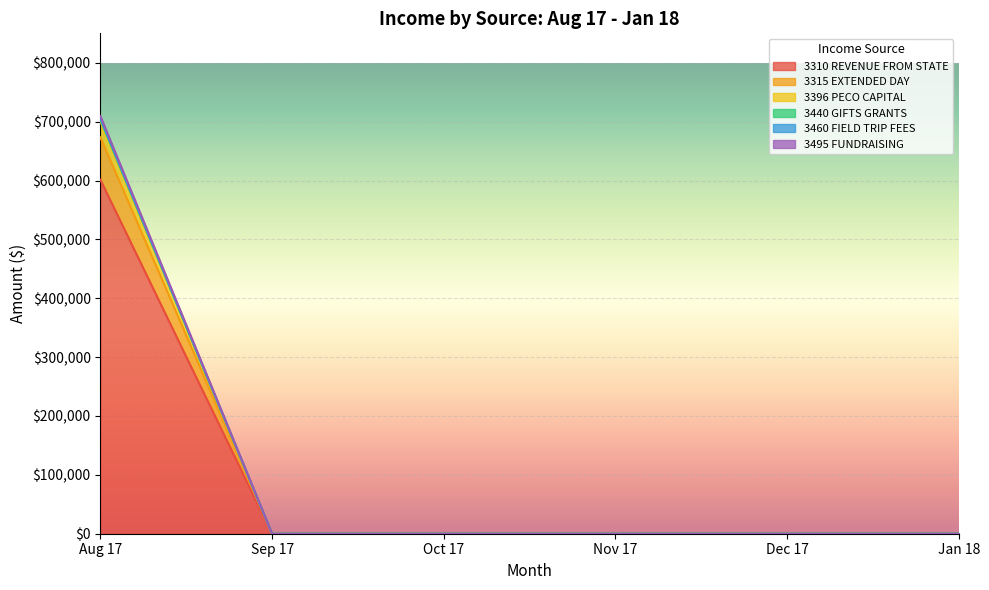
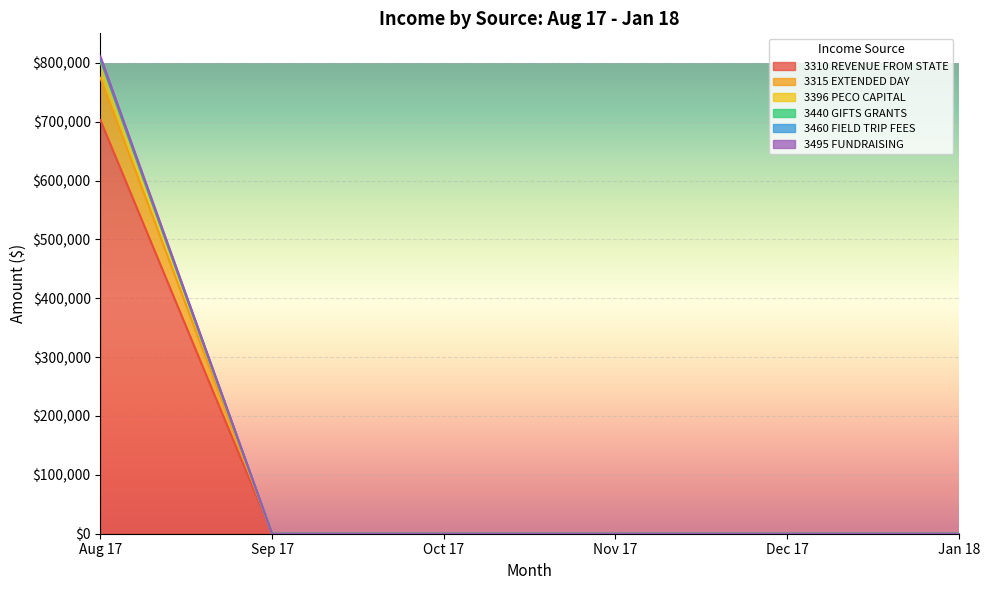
  {
    "3310 REVENUE FROM STATE": {
-     "Aug 17": "$600,000"
+     "Aug 17": "$700,000"
    }
  }
